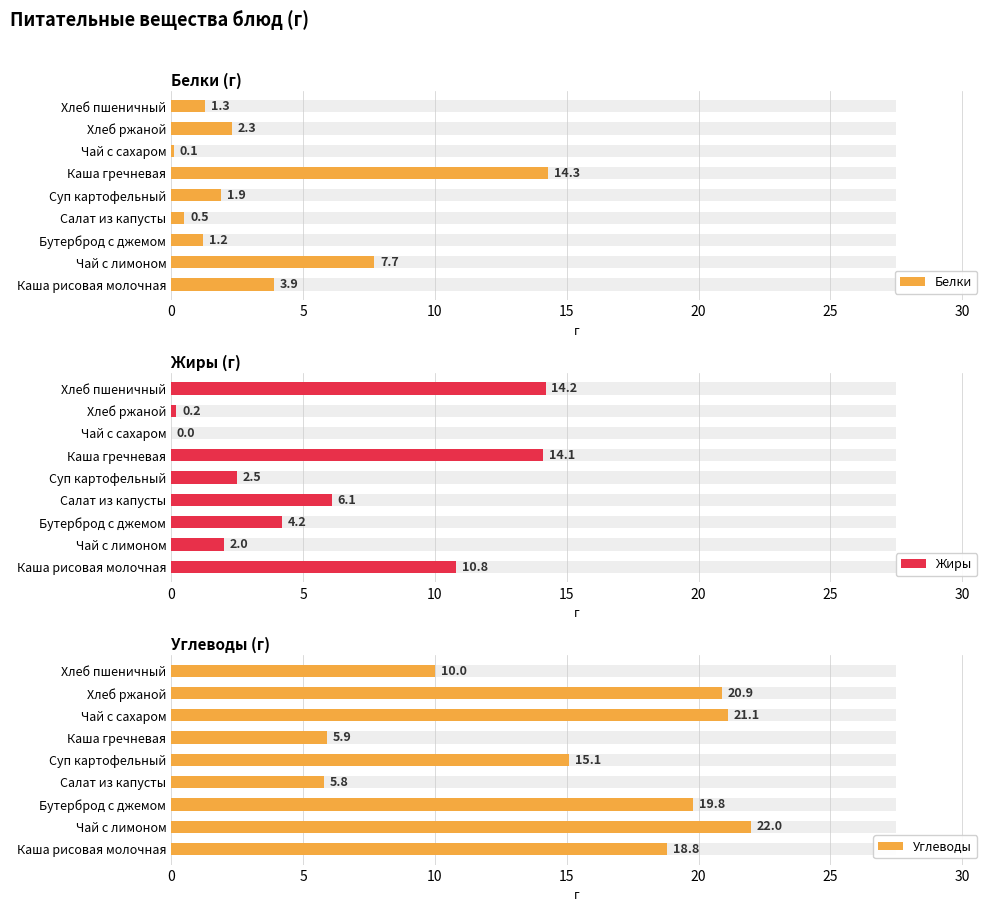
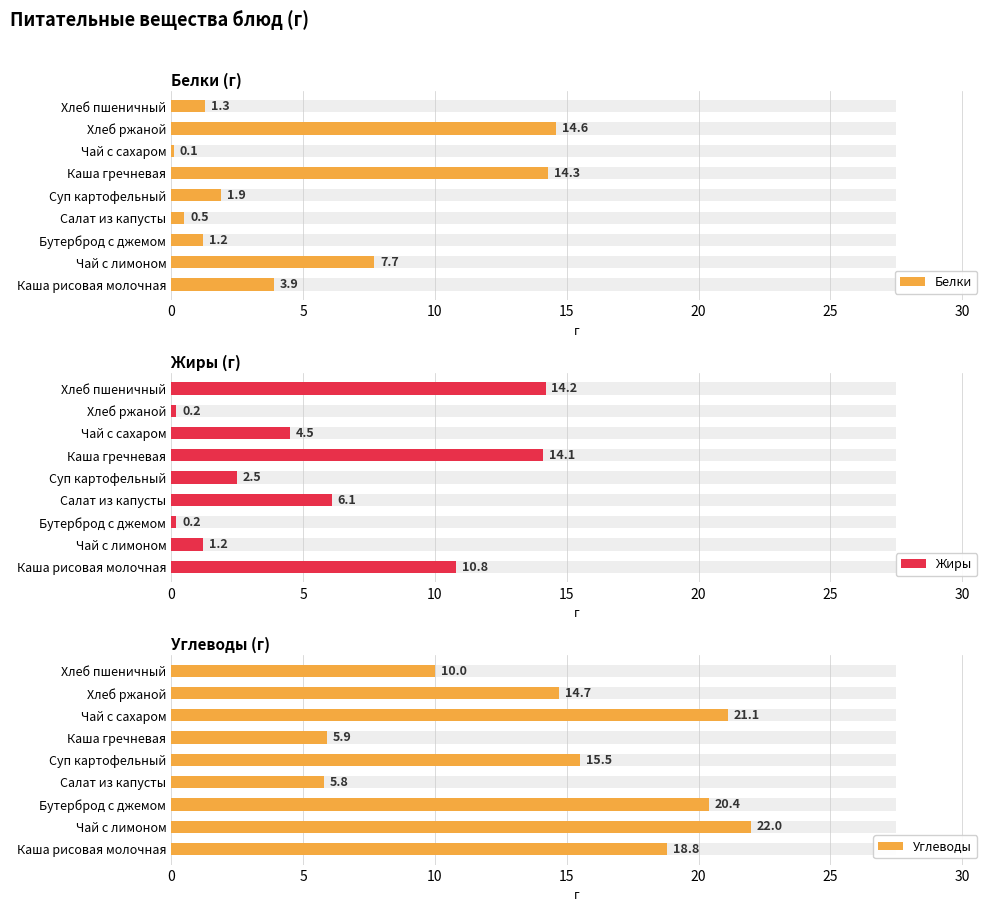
  {
    "Белки (г)": {
      "Белки": {
-       "Хлеб ржаной": 2.3
+       "Хлеб ржаной": 14.6
      }
    },
    "Жиры (г)": {
      "Жиры": {
-       "Чай с сахаром": 0.0,
-       "Бутерброд с джемом": 4.2,
-       "Чай с лимоном": 2.0
+       "Чай с сахаром": 4.5,
+       "Бутерброд с джемом": 0.2,
+       "Чай с лимоном": 1.2
      }
    },
    "Углеводы (г)": {
      "Углеводы": {
-       "Хлеб ржаной": 20.9,
-       "Суп картофельный": 15.1,
-       "Бутерброд с джемом": 19.8
+       "Хлеб ржаной": 14.7,
+       "Суп картофельный": 15.5,
+       "Бутерброд с джемом": 20.4
      }
    }
  }
